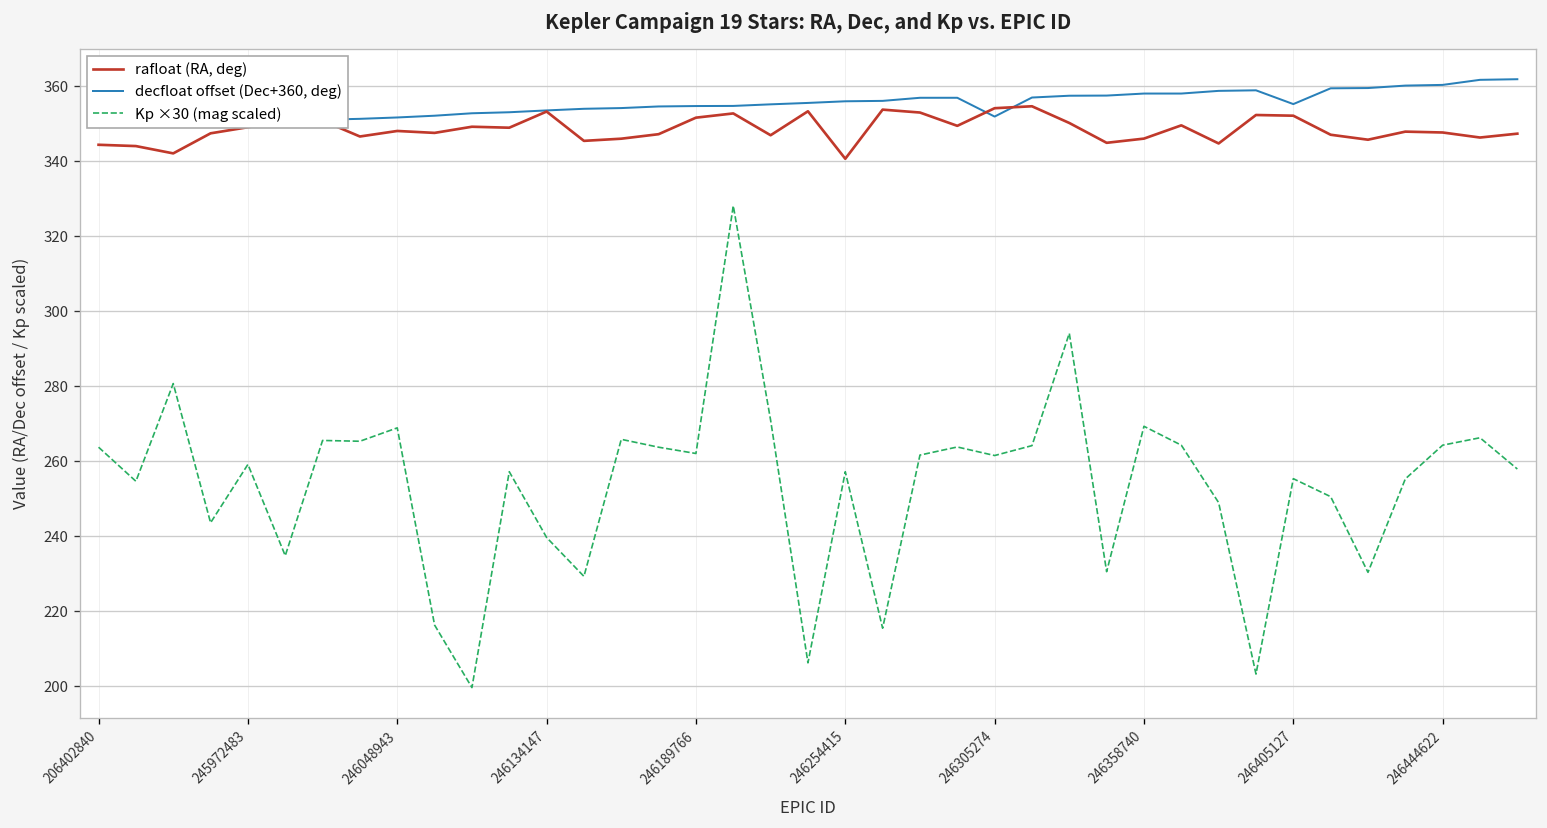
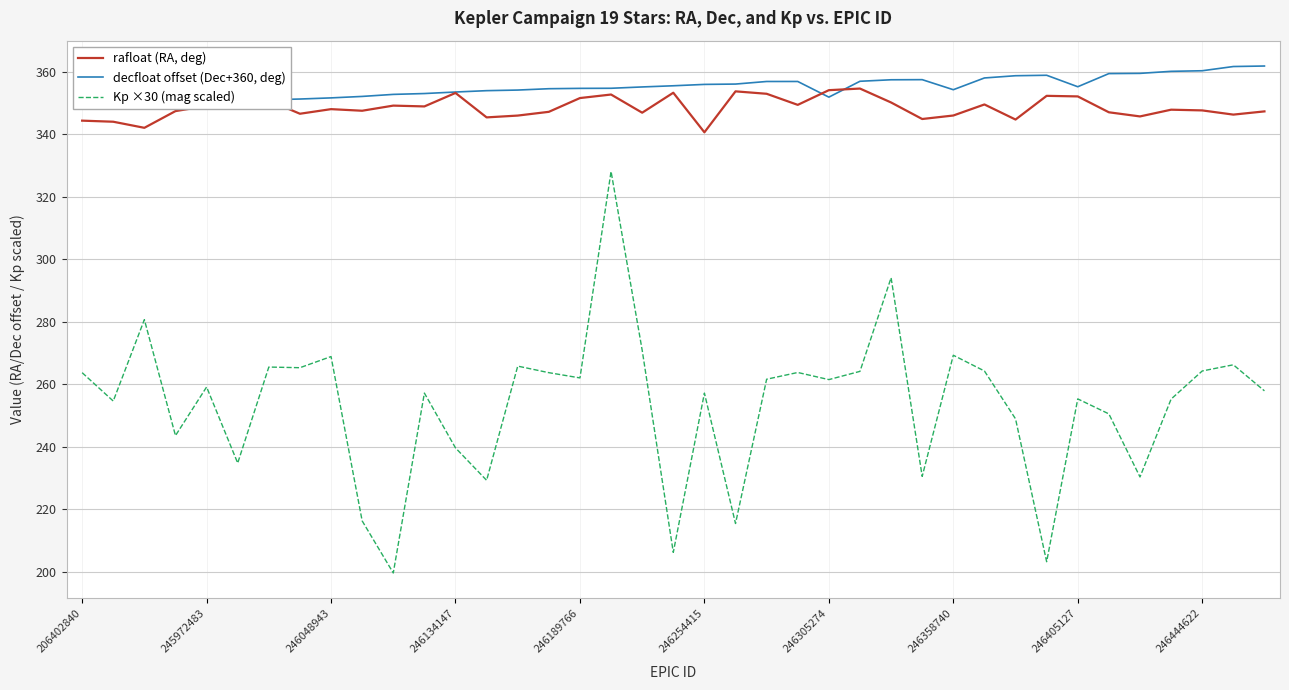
  {
    "rafloat (RA, deg)": {
      "206402840": 344,
      "246048943": 348,
      "246189766": 352,
      "246254415": 341,
      "246305274": 354,
      "246358740": 346,
      "246405127": 352,
      "246444622": 348
    },
    "decfloat offset (Dec+360, deg)": {
      "246048943": 352,
      "246189766": 355,
      "246254415": 356,
      "246305274": 352,
-     "246358740": 358,
+     "246358740": 354,
      "246405127": 355,
      "246444622": 360
    },
    "Kp ×30 (mag scaled)": {
      "206402840": 264,
      "245972483": 259,
      "246048943": 269,
      "246134147": 240,
      "246189766": 262,
      "246254415": 257,
      "246305274": 262,
      "246358740": 269,
      "246405127": 255,
      "246444622": 264
    }
  }
